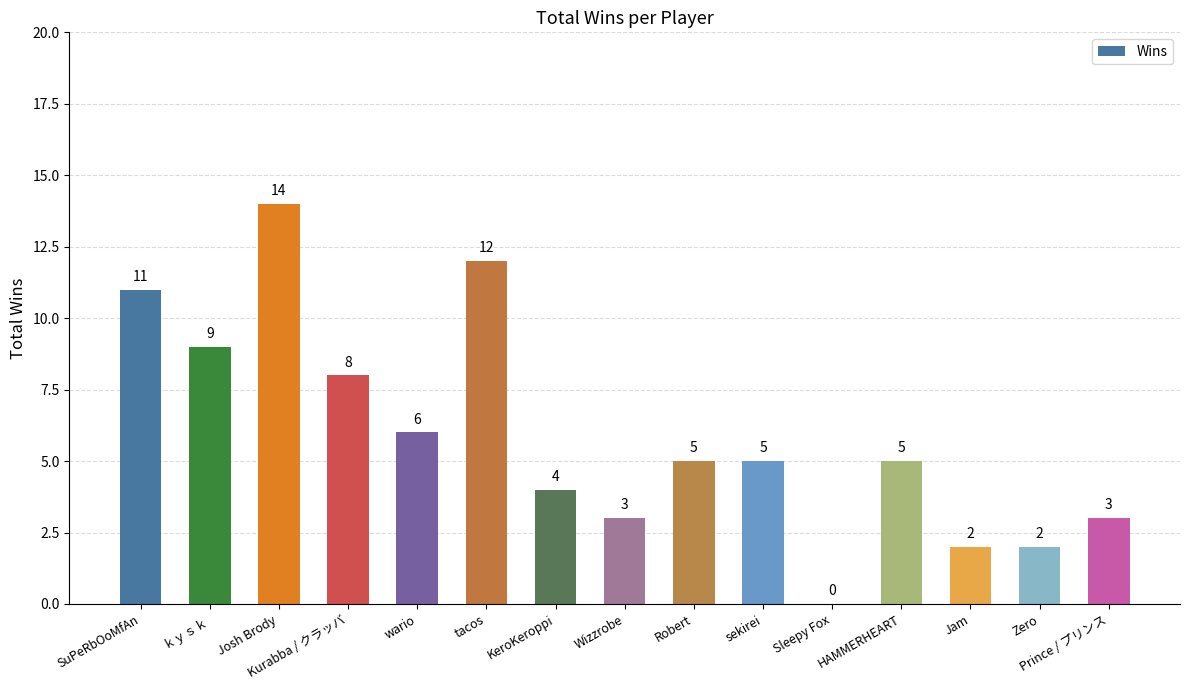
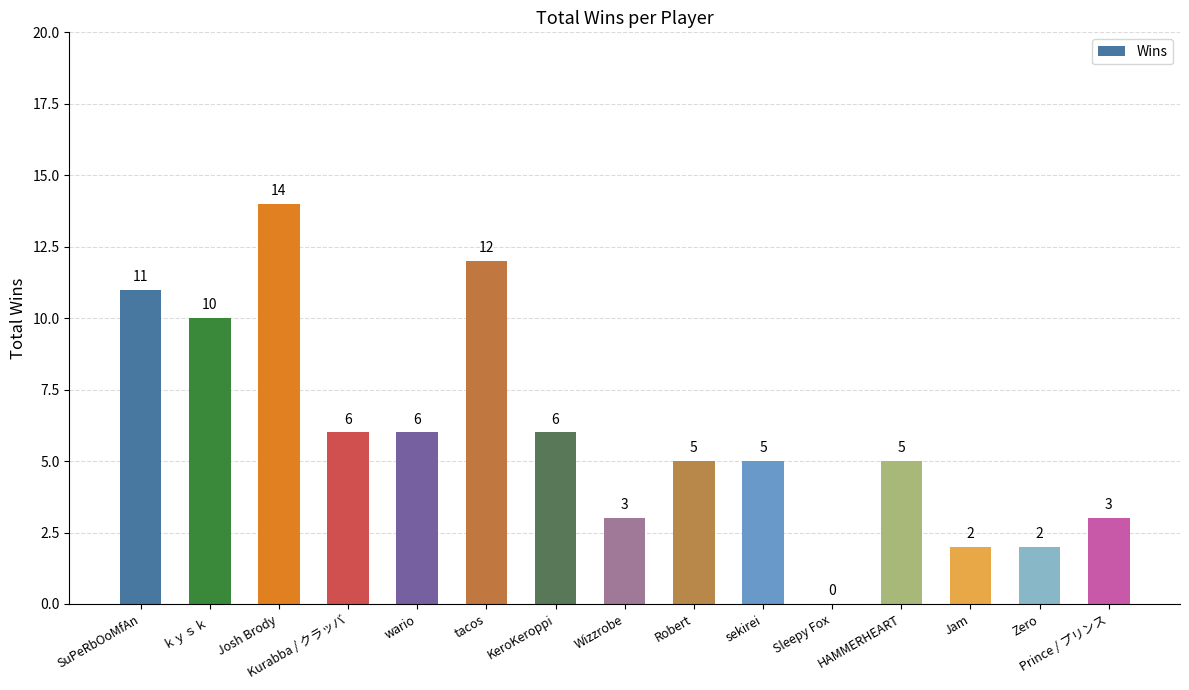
  {
    "SuPeRbOoMfAn": 11,
-   "ｋｙｓｋ": 9,
+   "ｋｙｓｋ": 10,
    "Josh Brody": 14,
-   "Kurabba / クラッバ": 8,
+   "Kurabba / クラッバ": 6,
    "wario": 6,
    "tacos": 12,
-   "KeroKeroppi": 4,
+   "KeroKeroppi": 6,
    "Wizzrobe": 3,
    "Robert": 5,
    "sekirei": 5,
    "Sleepy Fox": 0,
    "HAMMERHEART": 5,
    "Jam": 2,
    "Zero": 2,
    "Prince / プリンス": 3
  }
